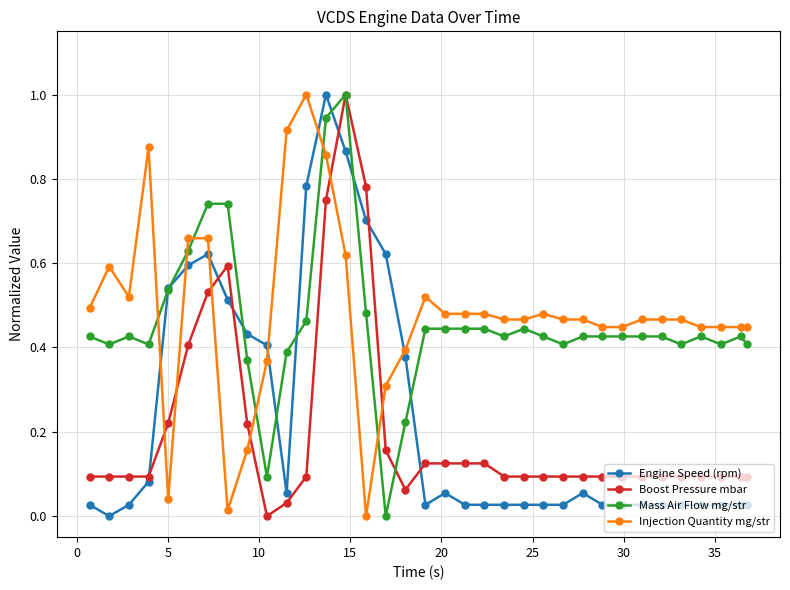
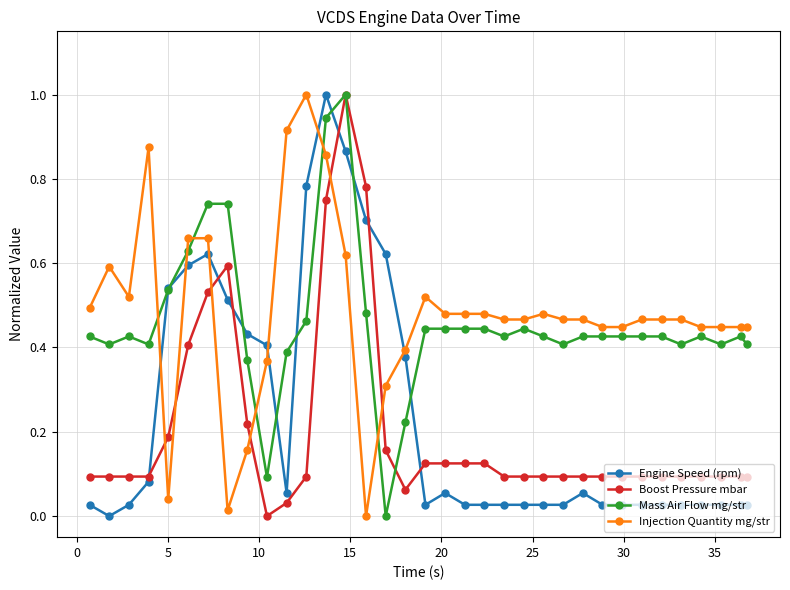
  {
    "Boost Pressure mbar": {
-     "5": 0.22
+     "5": 0.19
    },
    "Injection Quantity mg/str": {
      "5": 0.04
    }
  }
